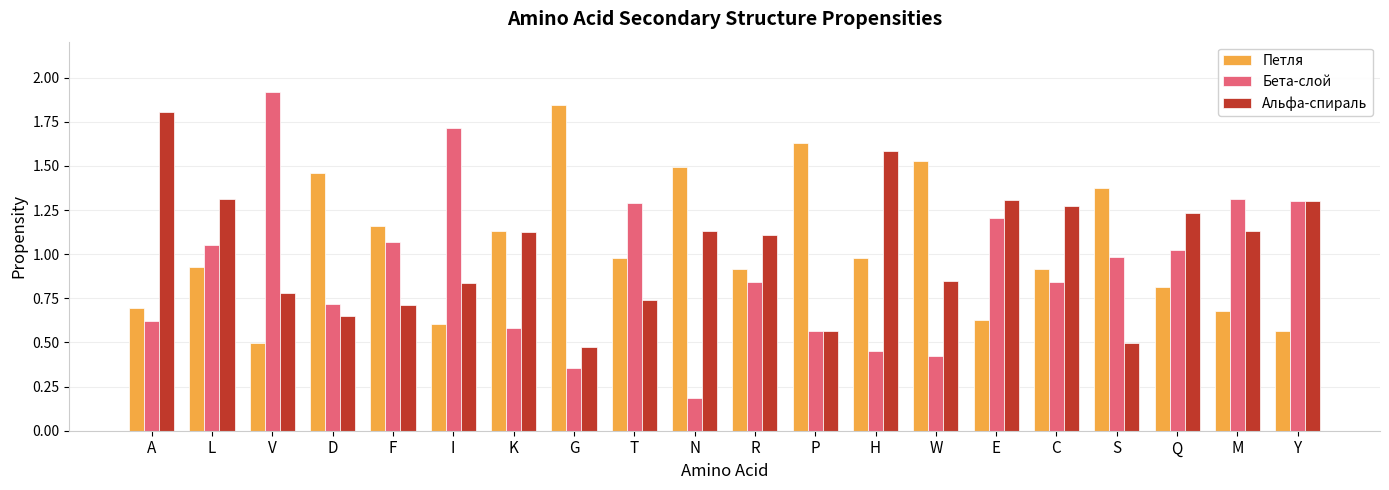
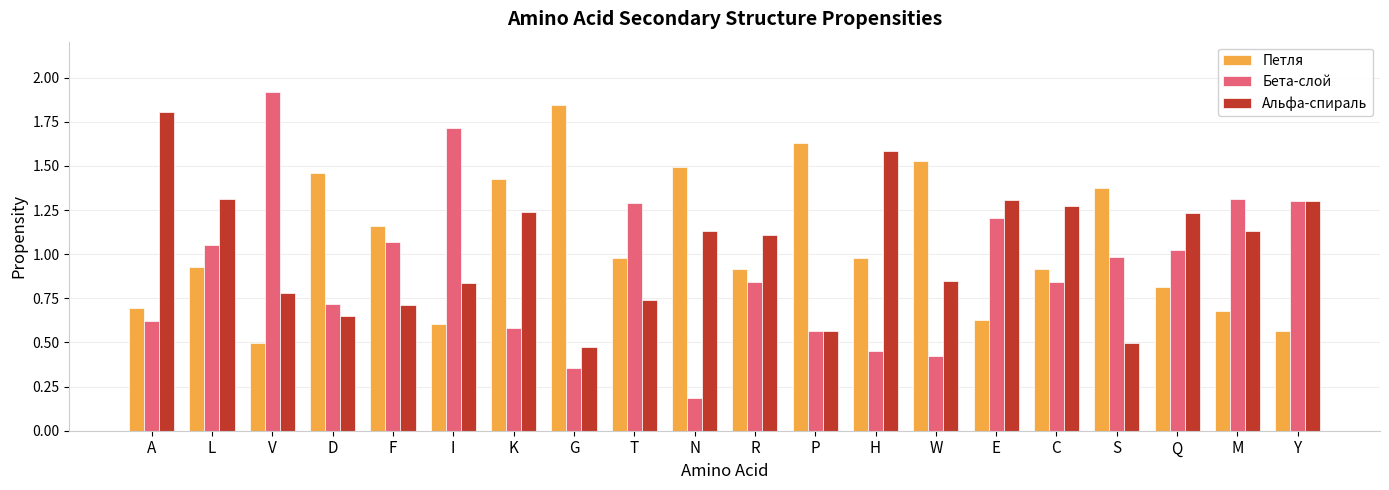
  {
    "Петля": {
      "A": 0.69,
      "L": 0.93,
      "V": 0.50,
      "D": 1.46,
      "F": 1.16,
      "I": 0.60,
-     "K": 1.13,
+     "K": 1.43,
      "G": 1.85,
      "T": 0.98,
      "N": 1.49,
      "R": 0.92,
      "P": 1.63,
      "H": 0.98,
      "W": 1.53,
      "E": 0.63,
      "C": 0.92,
      "S": 1.38,
      "Q": 0.82,
      "M": 0.68,
      "Y": 0.56
    },
    "Бета-слой": {
      "A": 0.62,
      "L": 1.05,
      "V": 1.92,
      "D": 0.72,
      "F": 1.07,
      "I": 1.71,
      "K": 0.58,
      "G": 0.36,
      "T": 1.29,
      "N": 0.19,
      "R": 0.84,
      "P": 0.56,
      "H": 0.45,
      "W": 0.42,
      "E": 1.21,
      "C": 0.84,
      "S": 0.98,
      "Q": 1.02,
      "M": 1.31,
      "Y": 1.30
    },
    "Альфа-спираль": {
      "A": 1.81,
      "L": 1.31,
      "V": 0.78,
      "D": 0.65,
      "F": 0.71,
      "I": 0.84,
-     "K": 1.12,
+     "K": 1.24,
      "G": 0.48,
      "T": 0.74,
      "N": 1.13,
      "R": 1.11,
      "P": 0.56,
      "H": 1.58,
      "W": 0.85,
      "E": 1.31,
      "C": 1.27,
      "S": 0.49,
      "Q": 1.23,
      "M": 1.13,
      "Y": 1.30
    }
  }
